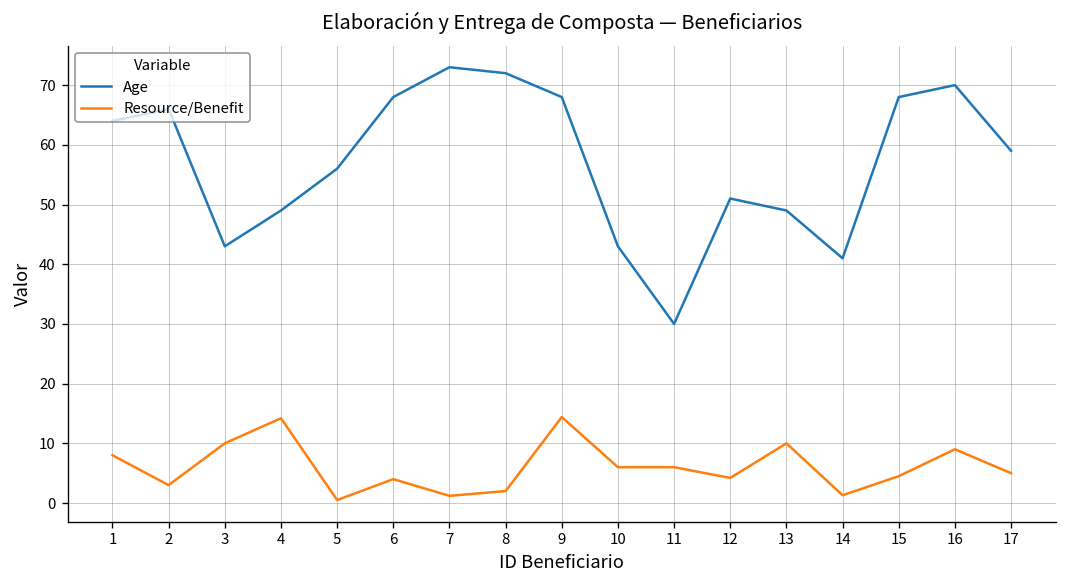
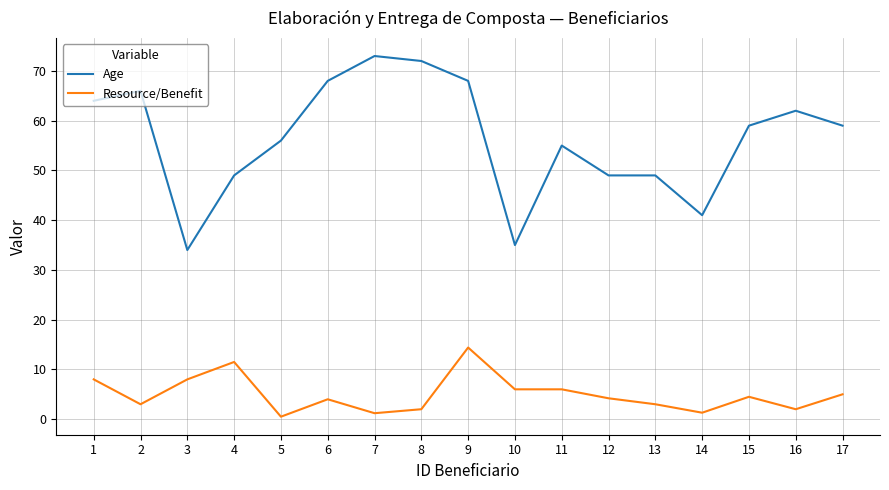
  {
    "Age": {
-     "3": 43,
+     "3": 34,
      "4": 49,
      "5": 56,
      "6": 68,
      "7": 73,
      "8": 72,
      "9": 68,
-     "10": 43,
-     "11": 30,
-     "12": 51,
+     "10": 35,
+     "11": 55,
+     "12": 49,
      "13": 49,
      "14": 41,
-     "15": 68,
-     "16": 70,
+     "15": 59,
+     "16": 62,
      "17": 59
    },
    "Resource/Benefit": {
      "1": 8,
      "2": 3,
-     "3": 10,
-     "4": 14,
+     "3": 8,
+     "4": 12,
      "5": 1,
      "6": 4,
      "7": 1,
      "8": 2,
      "9": 14,
      "10": 6,
      "11": 6,
      "12": 4,
-     "13": 10,
+     "13": 3,
      "14": 1,
      "15": 5,
-     "16": 9,
+     "16": 2,
      "17": 5
    }
  }
